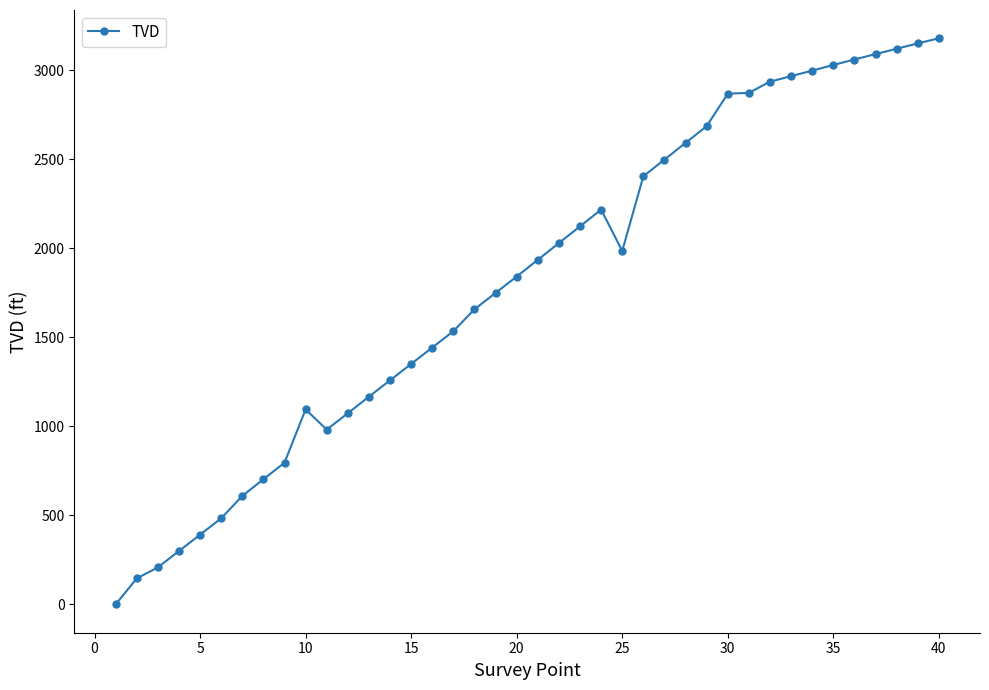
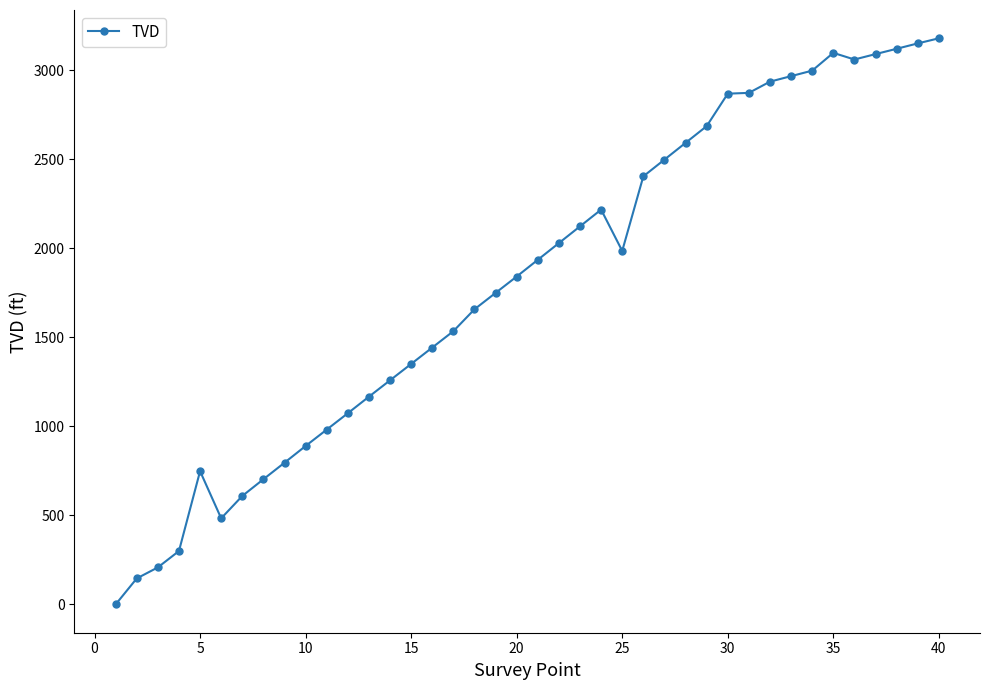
  {
-   "5": 390,
-   "10": 1100,
+   "5": 750,
+   "10": 890,
    "15": 1350,
    "20": 1840,
    "25": 1990,
    "30": 2870,
-   "35": 3030,
+   "35": 3100,
    "40": 3180
  }
